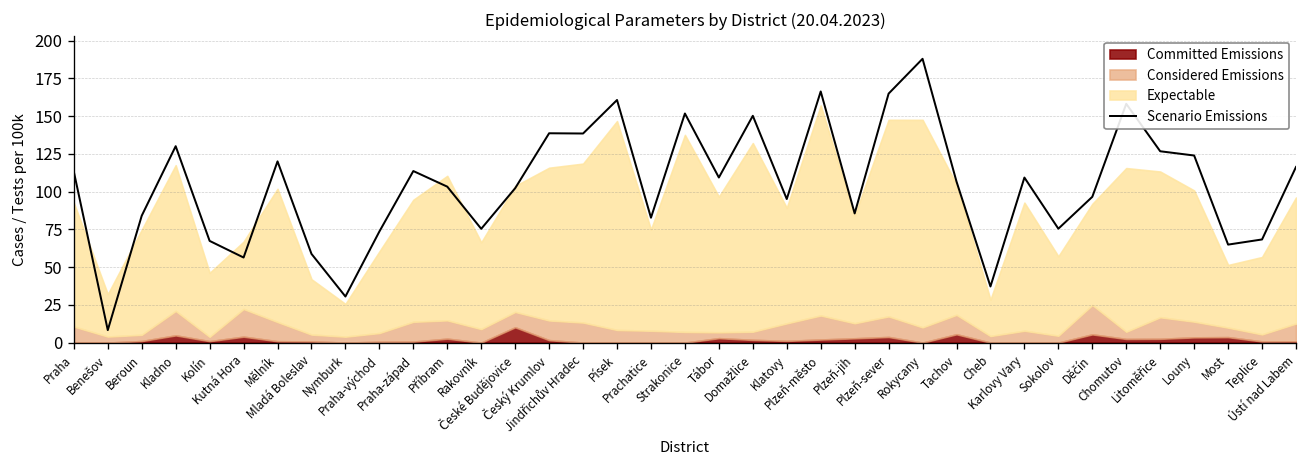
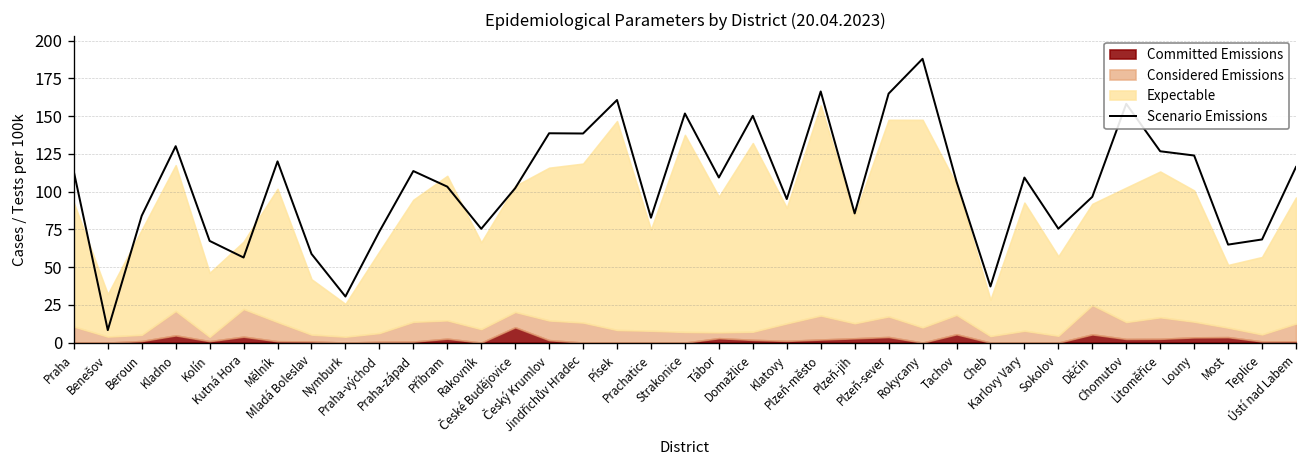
  {
    "Scenario Emissions": {
      "Praha": 113,
      "Benešov": 8,
      "Beroun": 84,
      "Kladno": 130,
      "Kolín": 67,
      "Kutná Hora": 56,
      "Mělník": 120,
      "Mladá Boleslav": 59,
      "Nymburk": 31,
      "Praha-východ": 74,
      "Praha-západ": 114,
      "Příbram": 103,
      "Rakovník": 75,
      "Český Krumlov": 139,
      "Jindřichův Hradec": 138,
      "Písek": 161,
      "Prachatice": 83,
      "Strakonice": 152,
      "Tábor": 109,
      "Domažlice": 150,
      "Klatovy": 95,
      "Plzeň-město": 166,
      "Plzeň-sever": 165,
      "Rokycany": 188,
      "Cheb": 37,
      "Karlovy Vary": 109,
      "Sokolov": 75,
      "Děčín": 97,
      "Litoměřice": 127,
      "Louny": 124,
      "Most": 65,
      "Teplice": 68,
      "Ústí nad Labem": 116
    },
    "Committed Emissions": {
      "Benešov": 0,
      "Kladno": 5,
      "Kutná Hora": 4,
      "Nymburk": 0,
      "Příbram": 3,
      "Rakovník": 0,
      "České Budějovice": 10,
      "Jindřichův Hradec": 0,
      "Písek": 0,
      "Prachatice": 0,
      "Strakonice": 0,
      "Tábor": 3,
      "Plzeň-město": 2,
      "Plzeň-jih": 3,
      "Plzeň-sever": 4,
      "Rokycany": 0,
      "Tachov": 6,
      "Cheb": 0,
      "Karlovy Vary": 0,
      "Sokolov": 0,
      "Děčín": 5,
      "Chomutov": 2,
      "Litoměřice": 3,
      "Louny": 3,
      "Most": 4
    },
    "Considered Emissions": {
      "Praha": 10,
      "Benešov": 4,
      "Beroun": 4,
      "Kladno": 16,
      "Kolín": 3,
      "Kutná Hora": 18,
      "Mělník": 13,
      "Mladá Boleslav": 5,
      "Nymburk": 4,
      "Praha-východ": 6,
      "Praha-západ": 13,
      "Příbram": 12,
      "Rakovník": 9,
      "České Budějovice": 10,
      "Český Krumlov": 13,
      "Jindřichův Hradec": 13,
      "Písek": 8,
      "Prachatice": 8,
      "Strakonice": 7,
      "Tábor": 4,
      "Domažlice": 5,
      "Klatovy": 12,
      "Plzeň-město": 16,
      "Plzeň-jih": 10,
      "Plzeň-sever": 14,
      "Rokycany": 10,
      "Tachov": 13,
      "Cheb": 4,
      "Karlovy Vary": 8,
      "Sokolov": 5,
      "Děčín": 19,
-     "Chomutov": 5,
+     "Chomutov": 11,
      "Litoměřice": 14,
      "Louny": 10,
      "Most": 6,
      "Teplice": 5,
      "Ústí nad Labem": 12
    },
    "Expectable": {
      "Praha": 82,
      "Benešov": 28,
      "Beroun": 70,
      "Kladno": 97,
      "Kolín": 42,
      "Kutná Hora": 45,
      "Mělník": 88,
      "Mladá Boleslav": 37,
      "Nymburk": 22,
      "Praha-východ": 54,
      "Praha-západ": 81,
      "Příbram": 96,
      "Rakovník": 57,
      "Český Krumlov": 101,
      "Jindřichův Hradec": 105,
      "Písek": 138,
      "Prachatice": 67,
      "Strakonice": 130,
      "Tábor": 90,
      "Domažlice": 125,
      "Klatovy": 77,
      "Plzeň-město": 139,
      "Plzeň-sever": 130,
      "Rokycany": 137,
      "Cheb": 24,
      "Karlovy Vary": 85,
      "Sokolov": 53,
      "Děčín": 67,
-     "Chomutov": 108,
+     "Chomutov": 89,
      "Litoměřice": 97,
      "Louny": 87,
      "Most": 41,
      "Teplice": 51,
      "Ústí nad Labem": 83
    }
  }
